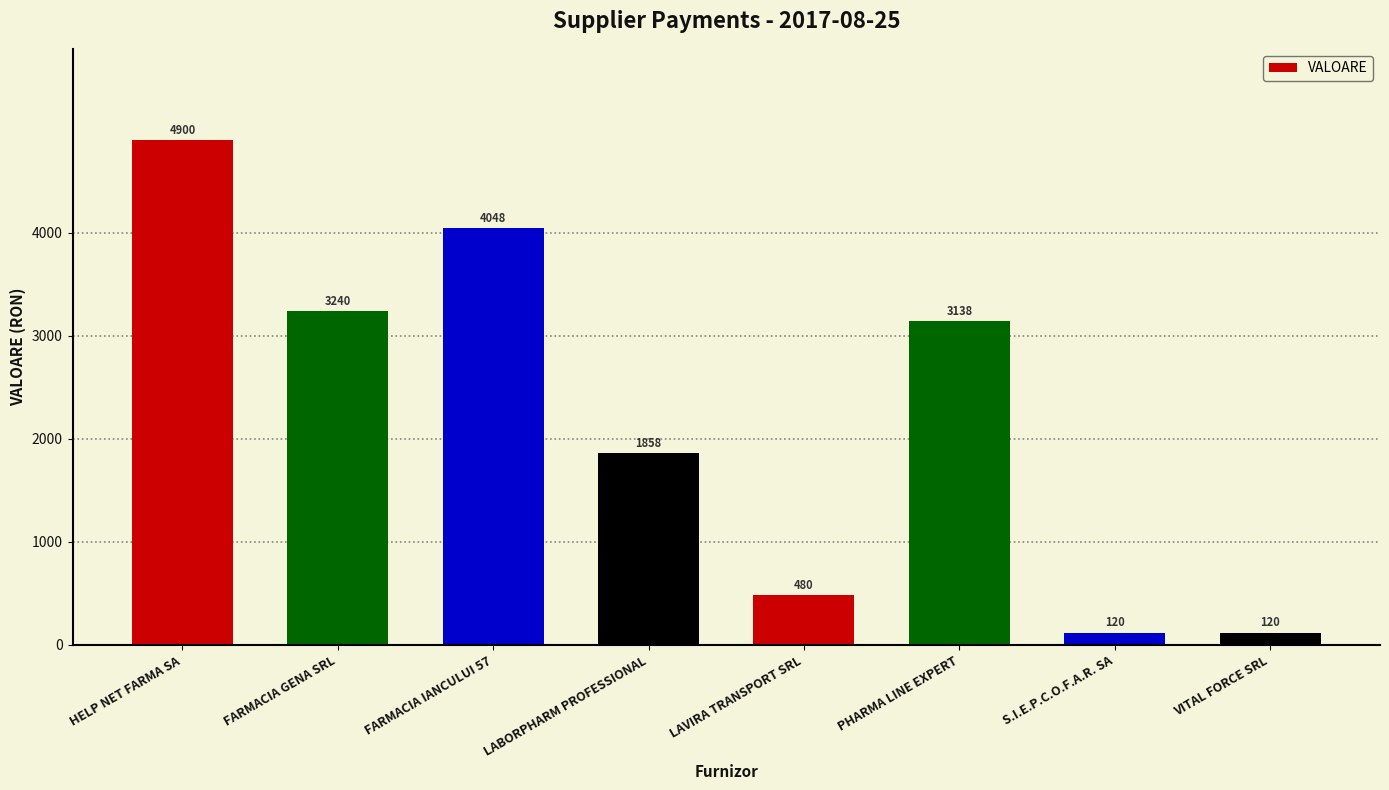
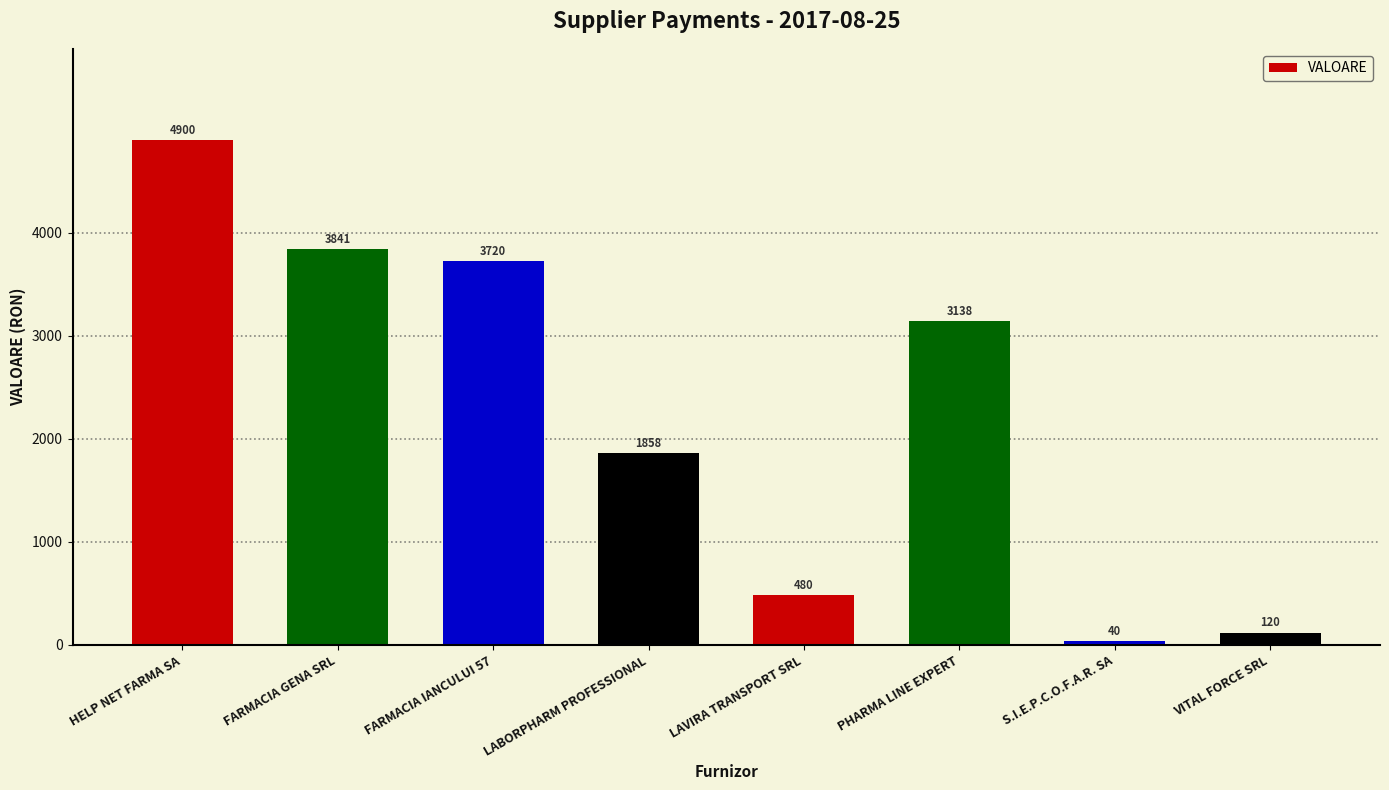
  {
    "HELP NET FARMA SA": 4900,
-   "FARMACIA GENA SRL": 3240,
-   "FARMACIA IANCULUI 57": 4048,
+   "FARMACIA GENA SRL": 3841,
+   "FARMACIA IANCULUI 57": 3720,
    "LABORPHARM PROFESSIONAL": 1858,
    "LAVIRA TRANSPORT SRL": 480,
    "PHARMA LINE EXPERT": 3138,
-   "S.I.E.P.C.O.F.A.R. SA": 120,
+   "S.I.E.P.C.O.F.A.R. SA": 40,
    "VITAL FORCE SRL": 120
  }
